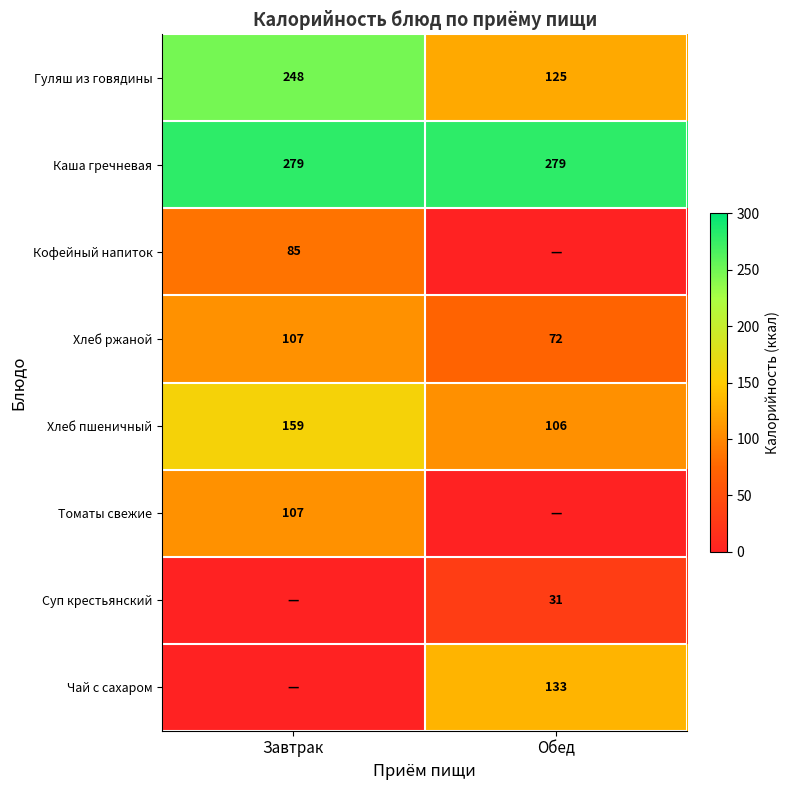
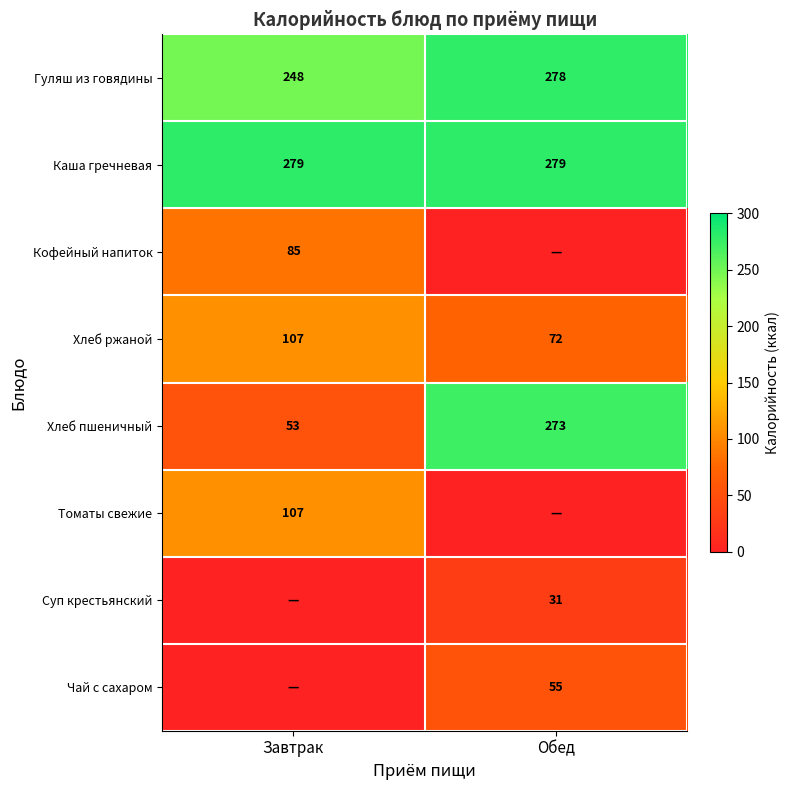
  {
    "Гуляш из говядины": {
      "Завтрак": 248,
-     "Обед": 125
+     "Обед": 278
    },
    "Каша гречневая": {
      "Завтрак": 279,
      "Обед": 279
    },
    "Кофейный напиток": {
      "Завтрак": 85
    },
    "Хлеб ржаной": {
      "Завтрак": 107,
      "Обед": 72
    },
    "Хлеб пшеничный": {
-     "Завтрак": 159,
-     "Обед": 106
+     "Завтрак": 53,
+     "Обед": 273
    },
    "Томаты свежие": {
      "Завтрак": 107
    },
    "Суп крестьянский": {
      "Обед": 31
    },
    "Чай с сахаром": {
-     "Обед": 133
+     "Обед": 55
    }
  }
